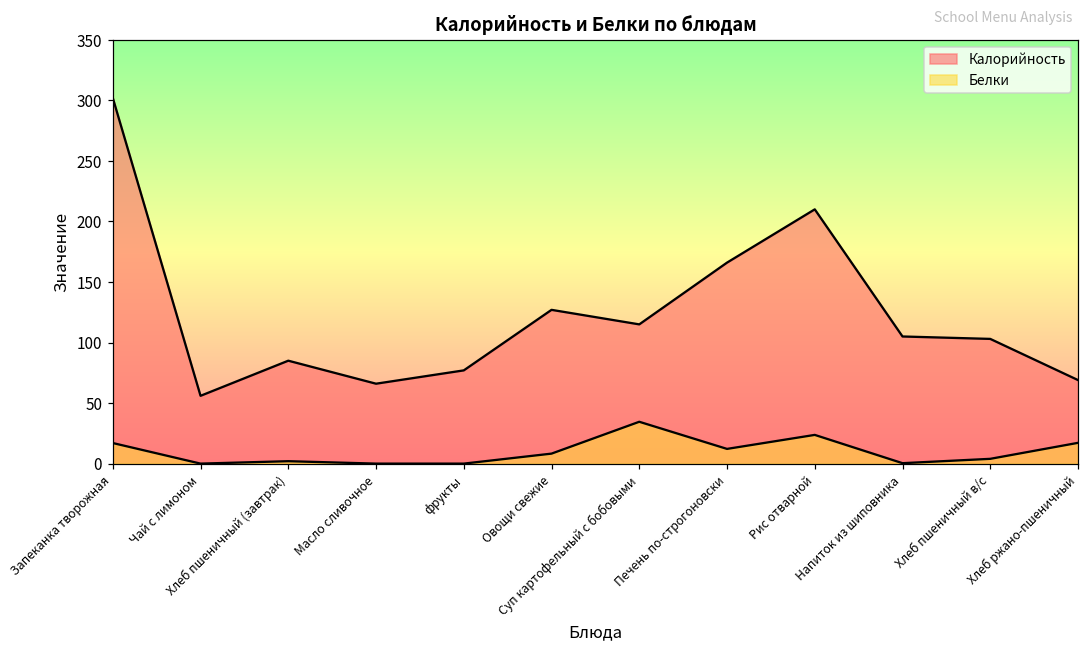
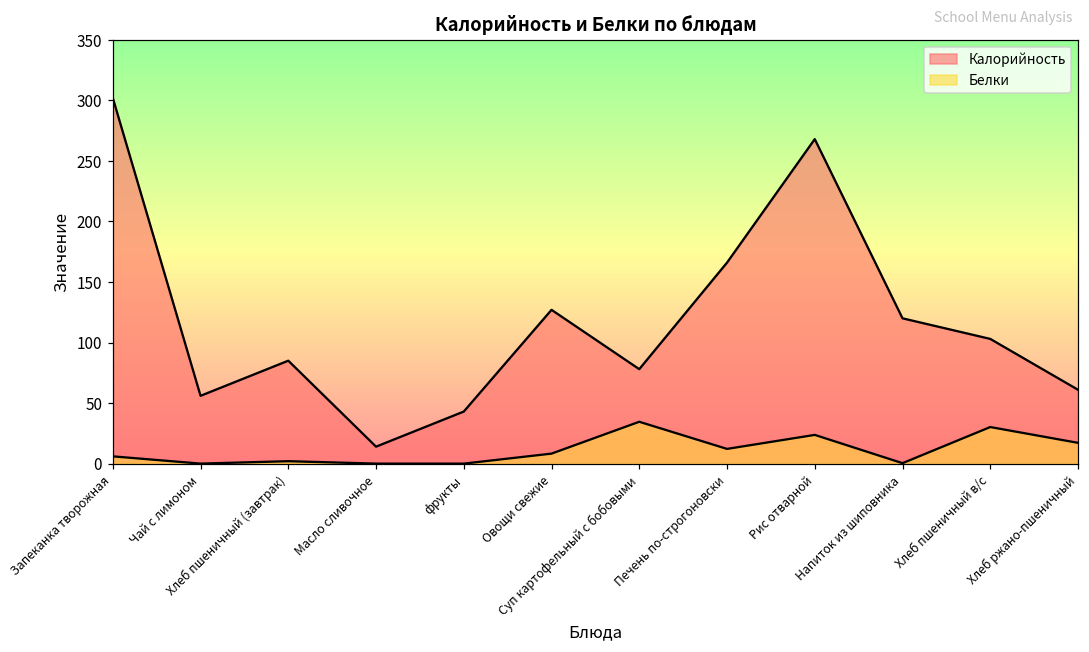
  {
    "Калорийность": {
      "Запеканка творожная": 302,
      "Чай с лимоном": 56,
      "Хлеб пшеничный (завтрак)": 85,
-     "Масло сливочное": 66,
-     "фрукты": 77,
+     "Масло сливочное": 14,
+     "фрукты": 43,
      "Овощи свежие": 127,
-     "Суп картофельный с бобовыми": 115,
+     "Суп картофельный с бобовыми": 78,
      "Печень по-строгоновски": 166,
-     "Рис отварной": 210,
-     "Напиток из шиповника": 105,
+     "Рис отварной": 268,
+     "Напиток из шиповника": 120,
      "Хлеб пшеничный в/с": 103,
-     "Хлеб ржано-пшеничный": 69
+     "Хлеб ржано-пшеничный": 61
    },
    "Белки": {
-     "Запеканка творожная": 17,
+     "Запеканка творожная": 6,
      "Чай с лимоном": 0,
      "Хлеб пшеничный (завтрак)": 2,
      "Масло сливочное": 0,
      "фрукты": 0,
      "Овощи свежие": 8,
      "Суп картофельный с бобовыми": 35,
      "Печень по-строгоновски": 12,
      "Рис отварной": 24,
      "Напиток из шиповника": 0,
-     "Хлеб пшеничный в/с": 4,
+     "Хлеб пшеничный в/с": 30,
      "Хлеб ржано-пшеничный": 17
    }
  }
